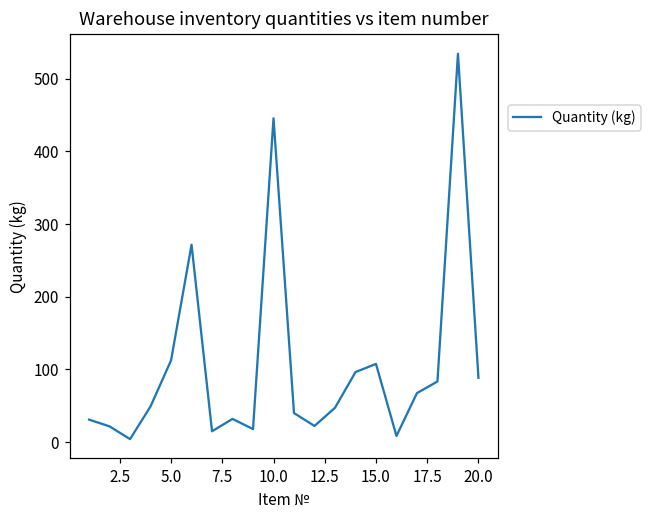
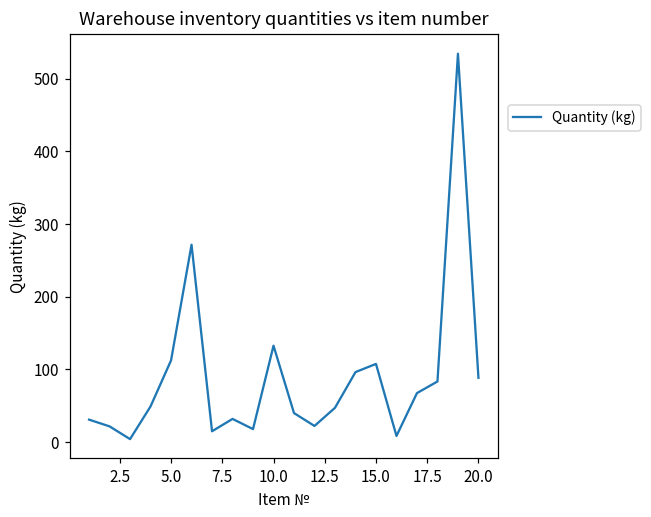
  {
    "5.0": 110,
-   "10.0": 450,
+   "10.0": 130,
    "15.0": 110,
    "20.0": 90
  }
